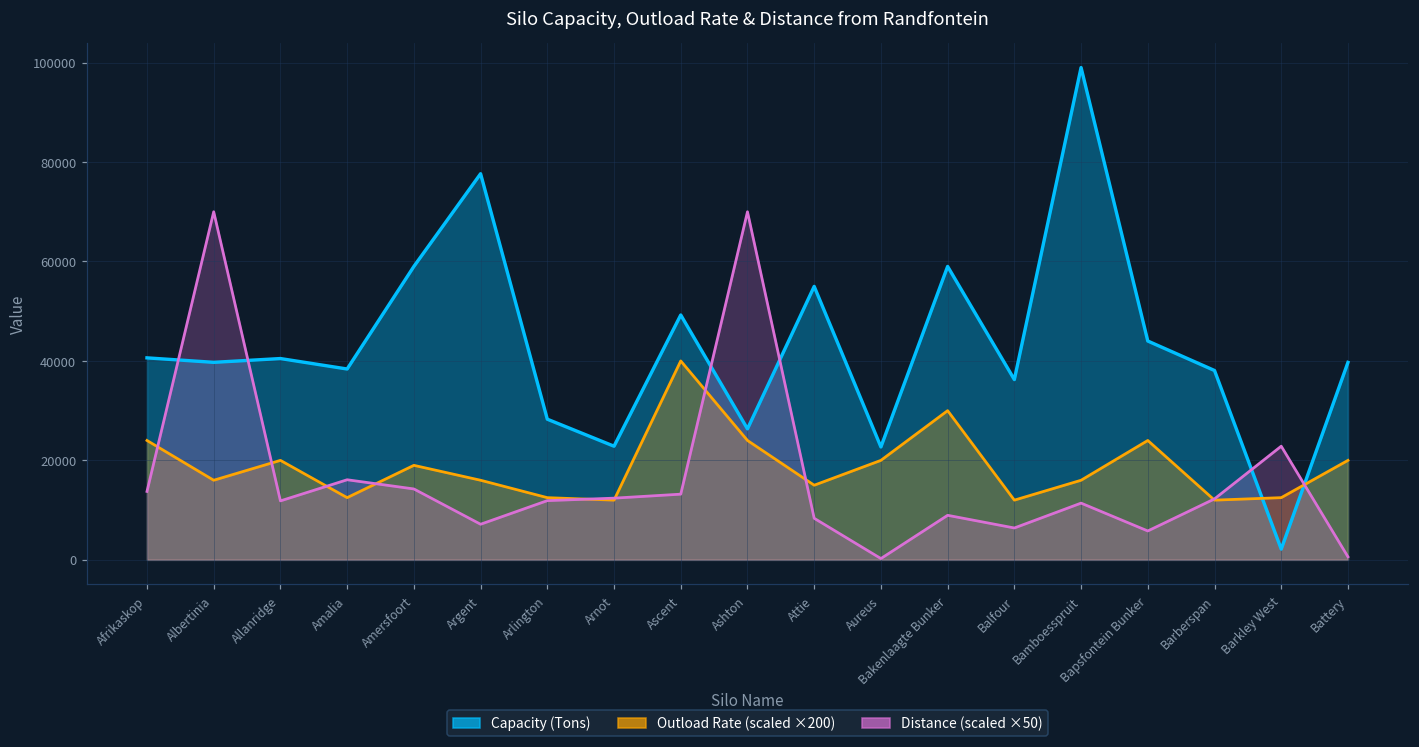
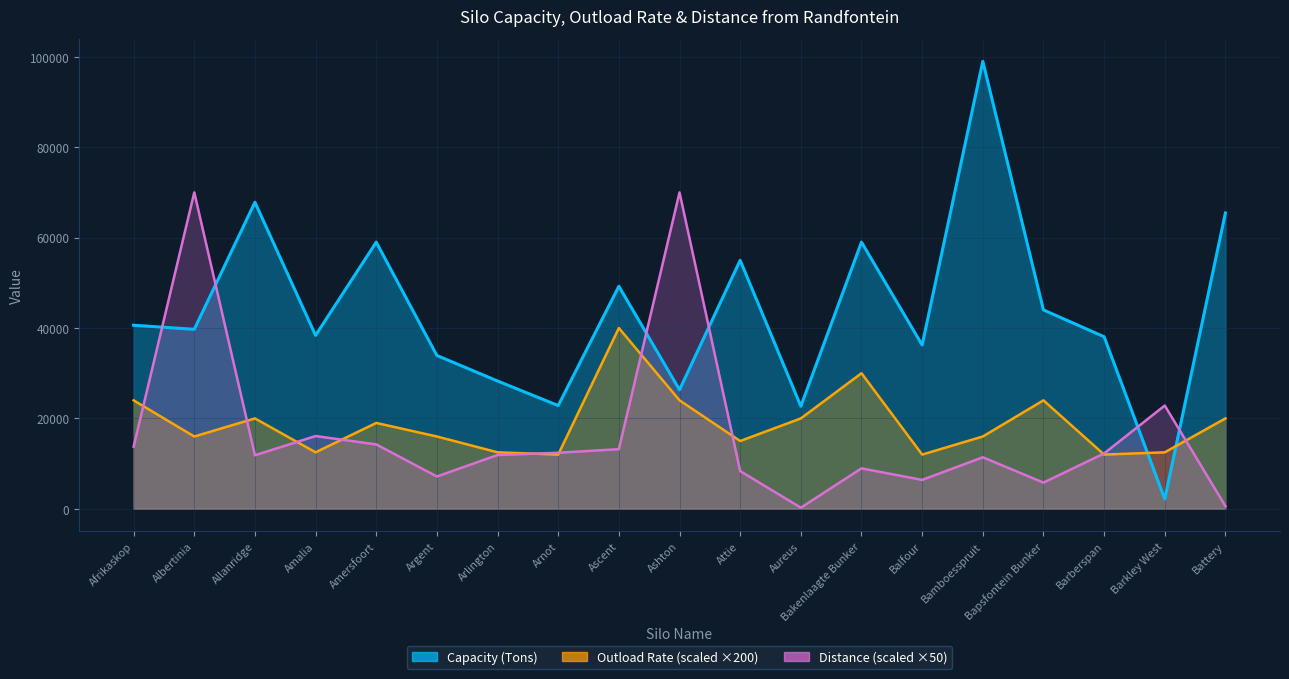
  {
    "Capacity (Tons)": {
      "Afrikaskop": 41000,
      "Albertinia": 40000,
-     "Allanridge": 40000,
+     "Allanridge": 68000,
      "Amalia": 38000,
      "Amersfoort": 59000,
-     "Argent": 78000,
+     "Argent": 34000,
      "Arlington": 28000,
      "Arnot": 23000,
      "Ascent": 49000,
      "Ashton": 26000,
      "Attie": 55000,
      "Aureus": 23000,
      "Bakenlaagte Bunker": 59000,
      "Balfour": 36000,
      "Bamboesspruit": 99000,
      "Bapsfontein Bunker": 44000,
      "Barberspan": 38000,
      "Barkley West": 2000,
-     "Battery": 40000
+     "Battery": 65000
    }
  }
